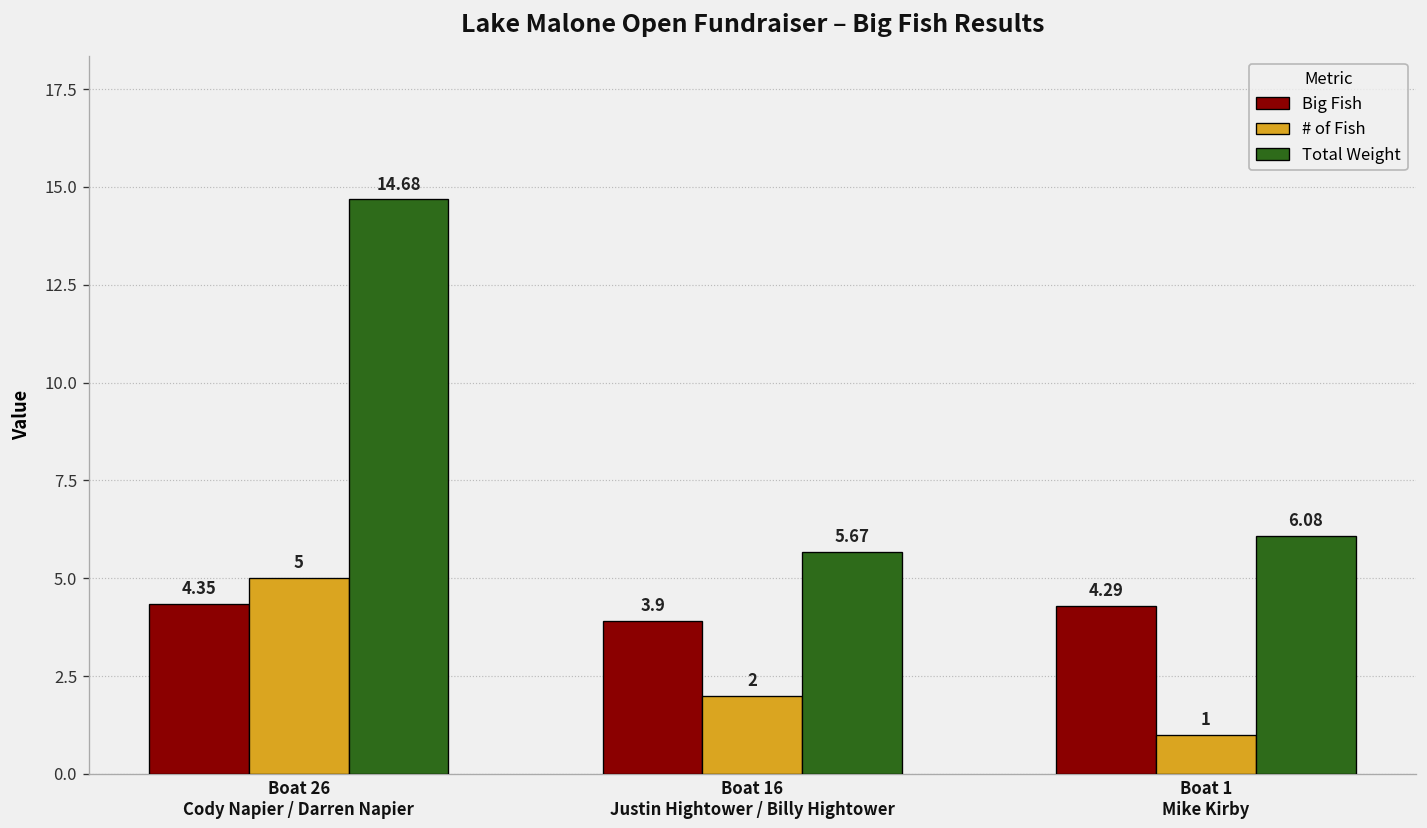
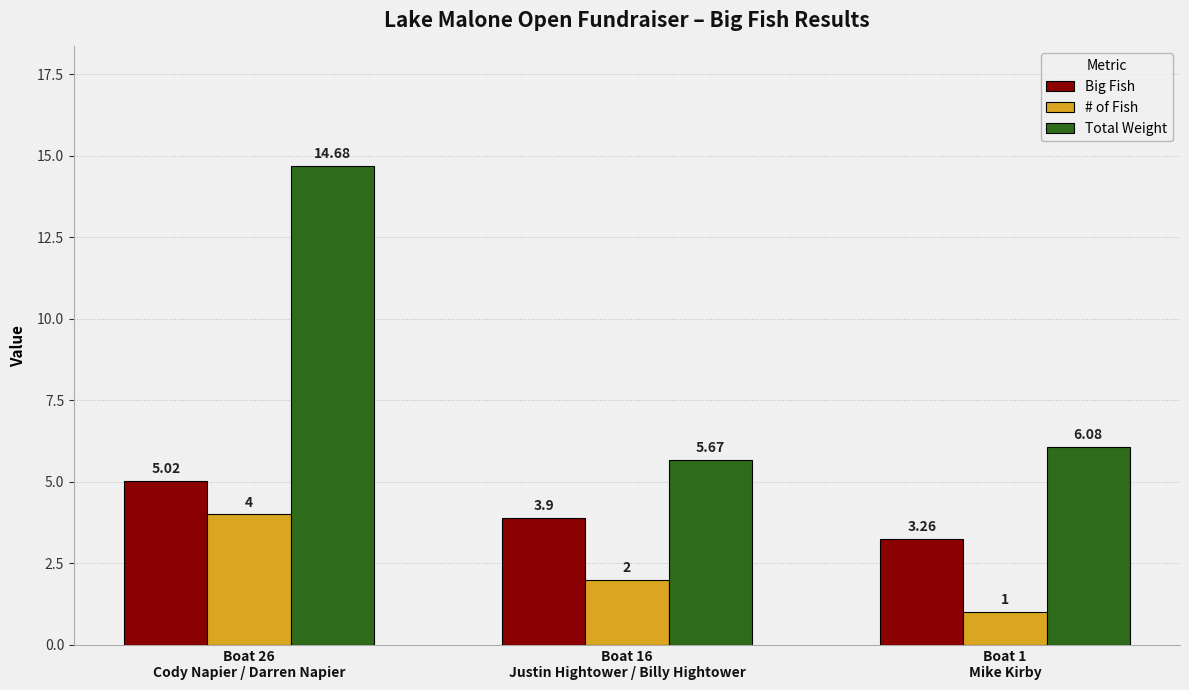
  {
    "Big Fish": {
-     "Boat 26 Cody Napier / Darren Napier": 4.35,
+     "Boat 26 Cody Napier / Darren Napier": 5.02,
      "Boat 16 Justin Hightower / Billy Hightower": 3.9,
-     "Boat 1 Mike Kirby": 4.29
+     "Boat 1 Mike Kirby": 3.26
    },
    "# of Fish": {
-     "Boat 26 Cody Napier / Darren Napier": 5,
+     "Boat 26 Cody Napier / Darren Napier": 4,
      "Boat 16 Justin Hightower / Billy Hightower": 2,
      "Boat 1 Mike Kirby": 1
    },
    "Total Weight": {
      "Boat 26 Cody Napier / Darren Napier": 14.68,
      "Boat 16 Justin Hightower / Billy Hightower": 5.67,
      "Boat 1 Mike Kirby": 6.08
    }
  }
